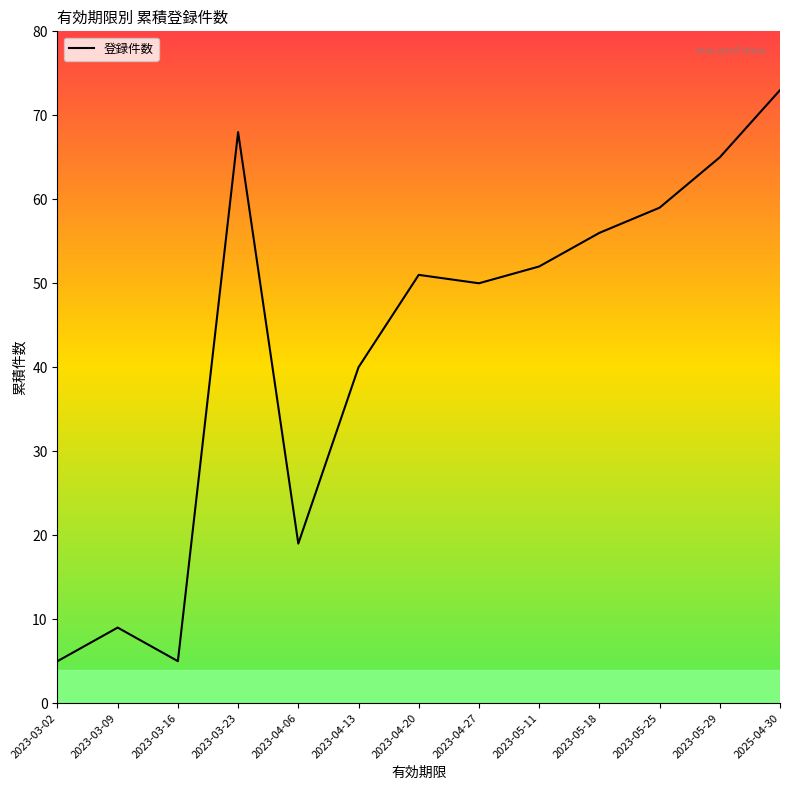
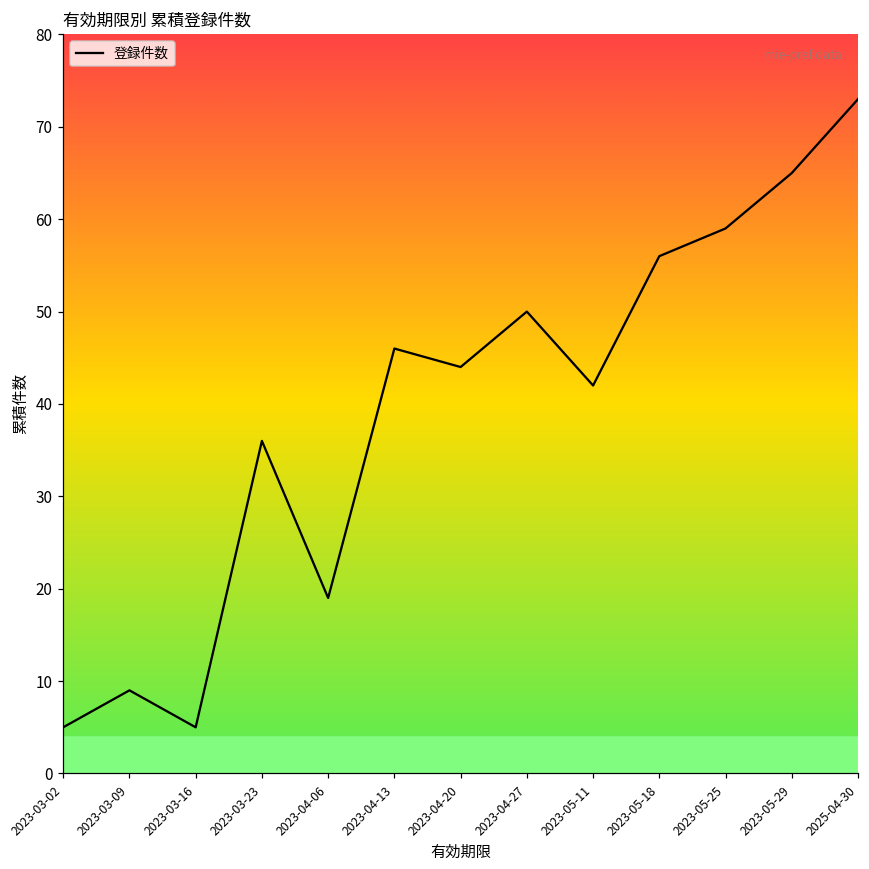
  {
    "2023-03-02": 5,
    "2023-03-09": 9,
    "2023-03-16": 5,
-   "2023-03-23": 68,
+   "2023-03-23": 36,
    "2023-04-06": 19,
-   "2023-04-13": 40,
-   "2023-04-20": 51,
+   "2023-04-13": 46,
+   "2023-04-20": 44,
    "2023-04-27": 50,
-   "2023-05-11": 52,
+   "2023-05-11": 42,
    "2023-05-18": 56,
    "2023-05-25": 59,
    "2023-05-29": 65,
    "2025-04-30": 73
  }
